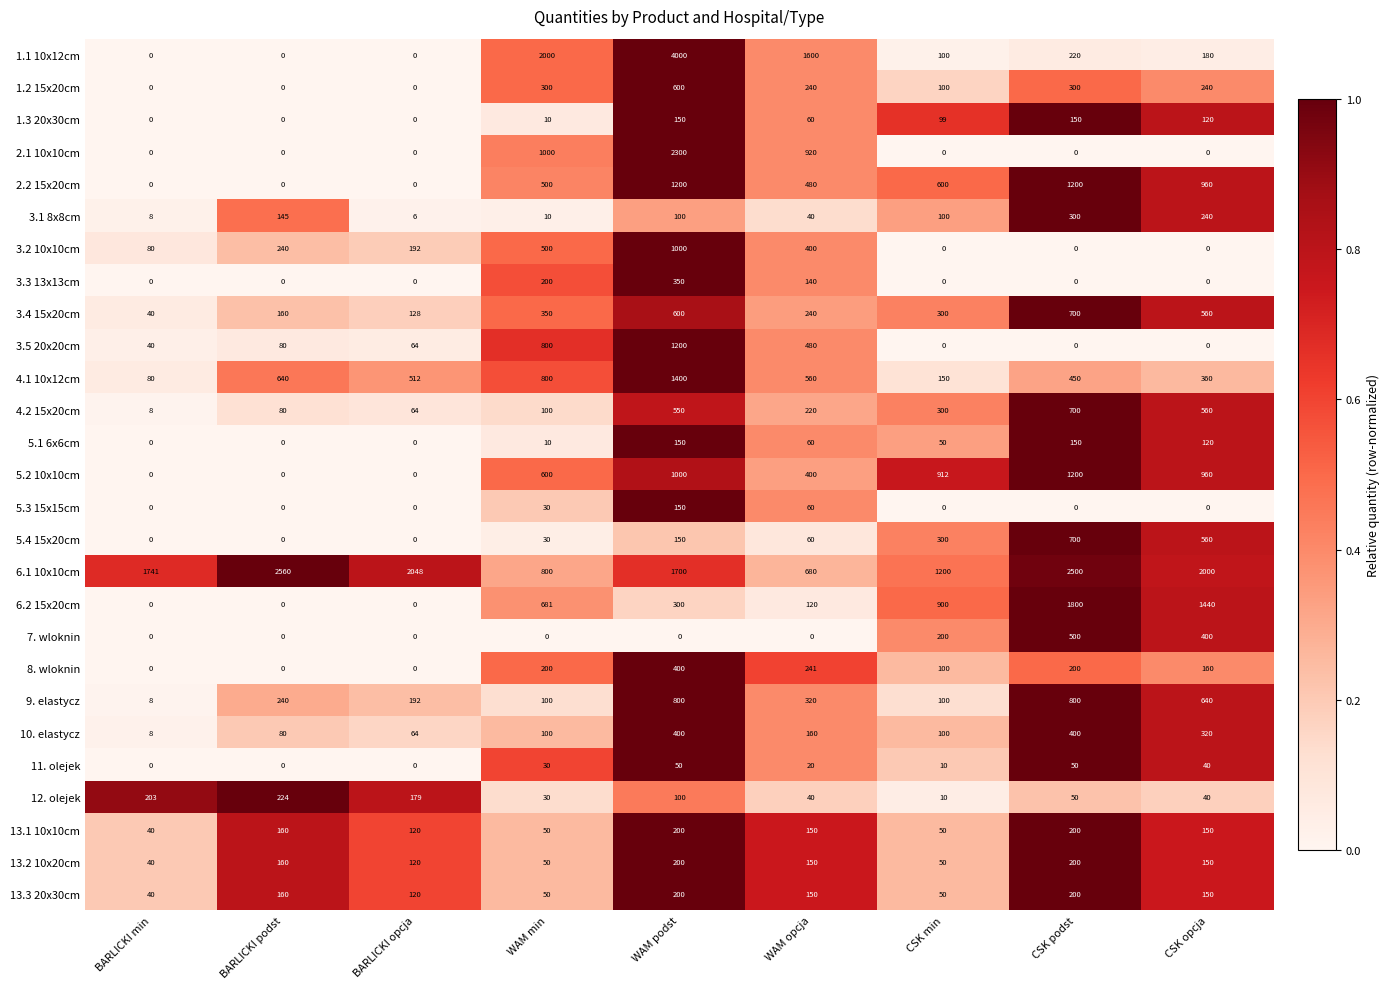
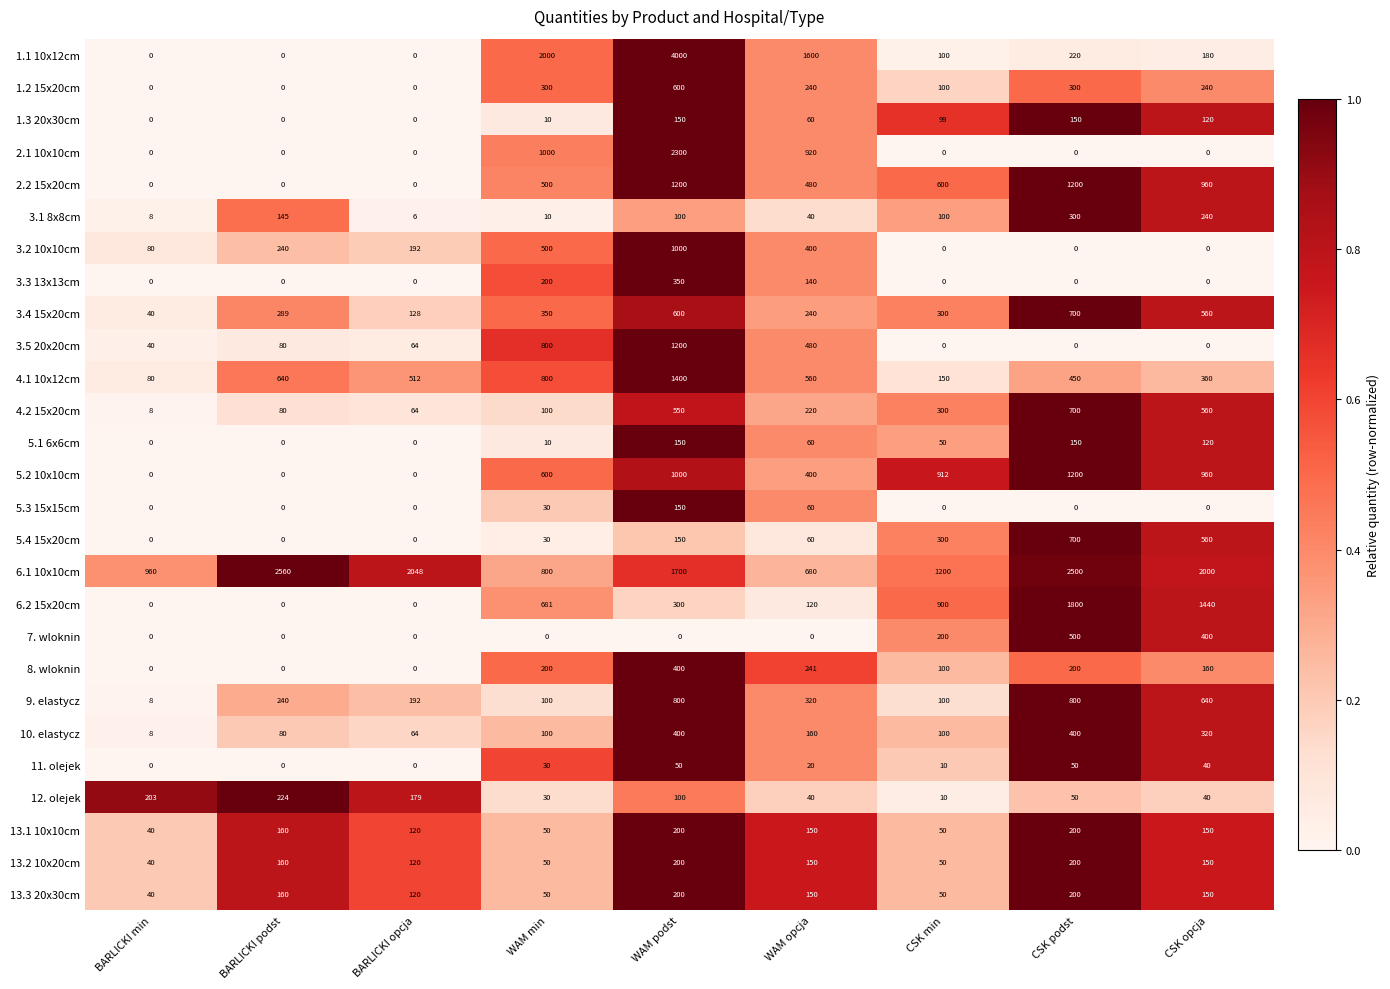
  {
    "3.4 15x20cm": {
      "BARLICKI min": 40,
-     "BARLICKI podst": 160,
+     "BARLICKI podst": 289,
      "BARLICKI opcja": 128,
      "WAM min": 350,
      "WAM podst": 600,
      "WAM opcja": 240,
      "CSK min": 300,
      "CSK podst": 700,
      "CSK opcja": 560
    },
    "6.1 10x10cm": {
-     "BARLICKI min": 1741,
+     "BARLICKI min": 960,
      "BARLICKI podst": 2560,
      "BARLICKI opcja": 2048,
      "WAM min": 800,
      "WAM podst": 1700,
      "WAM opcja": 680,
      "CSK min": 1200,
      "CSK podst": 2500,
      "CSK opcja": 2000
    }
  }
